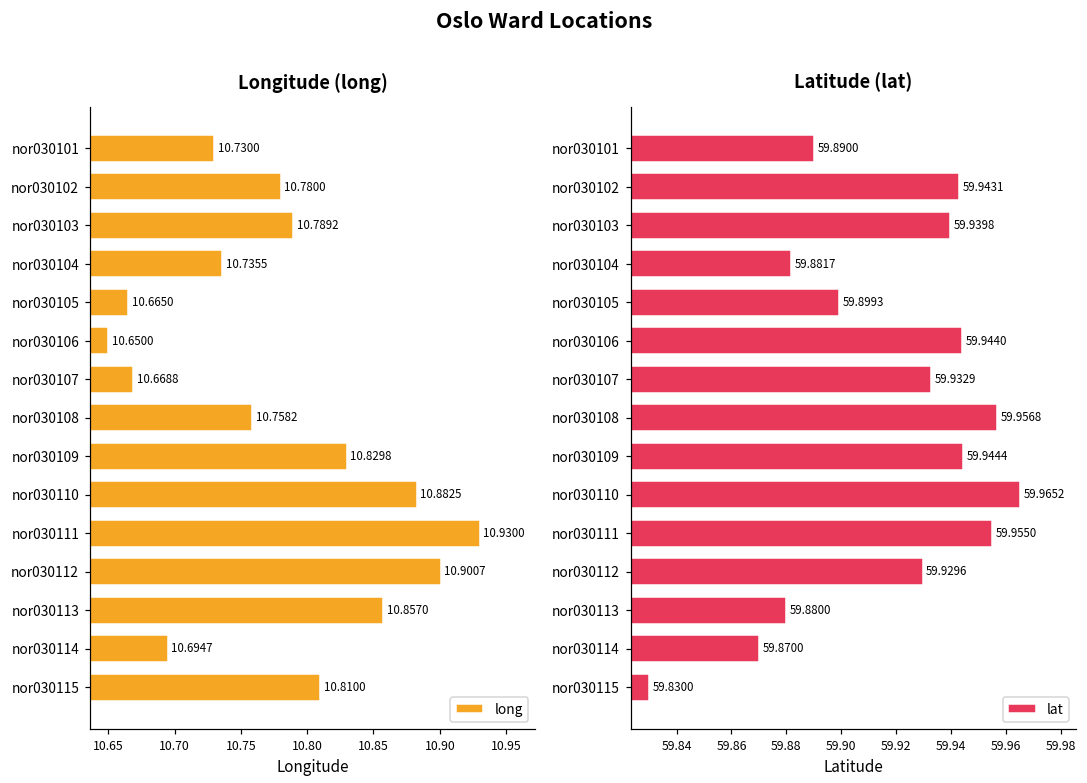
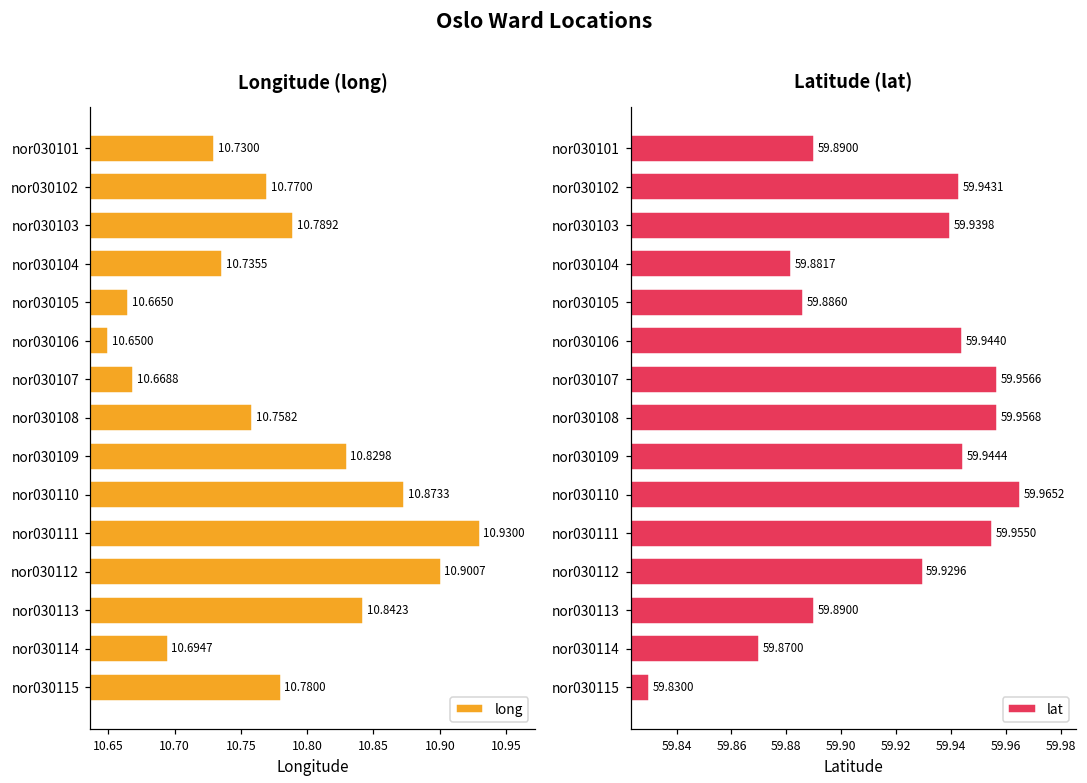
  {
    "Longitude (long)": {
      "nor030101": 10.7300,
-     "nor030102": 10.7800,
+     "nor030102": 10.7700,
      "nor030103": 10.7892,
      "nor030104": 10.7355,
      "nor030105": 10.6650,
      "nor030106": 10.6500,
      "nor030107": 10.6688,
      "nor030108": 10.7582,
      "nor030109": 10.8298,
-     "nor030110": 10.8825,
+     "nor030110": 10.8733,
      "nor030111": 10.9300,
      "nor030112": 10.9007,
-     "nor030113": 10.8570,
+     "nor030113": 10.8423,
      "nor030114": 10.6947,
-     "nor030115": 10.8100
+     "nor030115": 10.7800
    },
    "Latitude (lat)": {
      "nor030101": 59.8900,
      "nor030102": 59.9431,
      "nor030103": 59.9398,
      "nor030104": 59.8817,
-     "nor030105": 59.8993,
+     "nor030105": 59.8860,
      "nor030106": 59.9440,
-     "nor030107": 59.9329,
+     "nor030107": 59.9566,
      "nor030108": 59.9568,
      "nor030109": 59.9444,
      "nor030110": 59.9652,
      "nor030111": 59.9550,
      "nor030112": 59.9296,
-     "nor030113": 59.8800,
+     "nor030113": 59.8900,
      "nor030114": 59.8700,
      "nor030115": 59.8300
    }
  }
